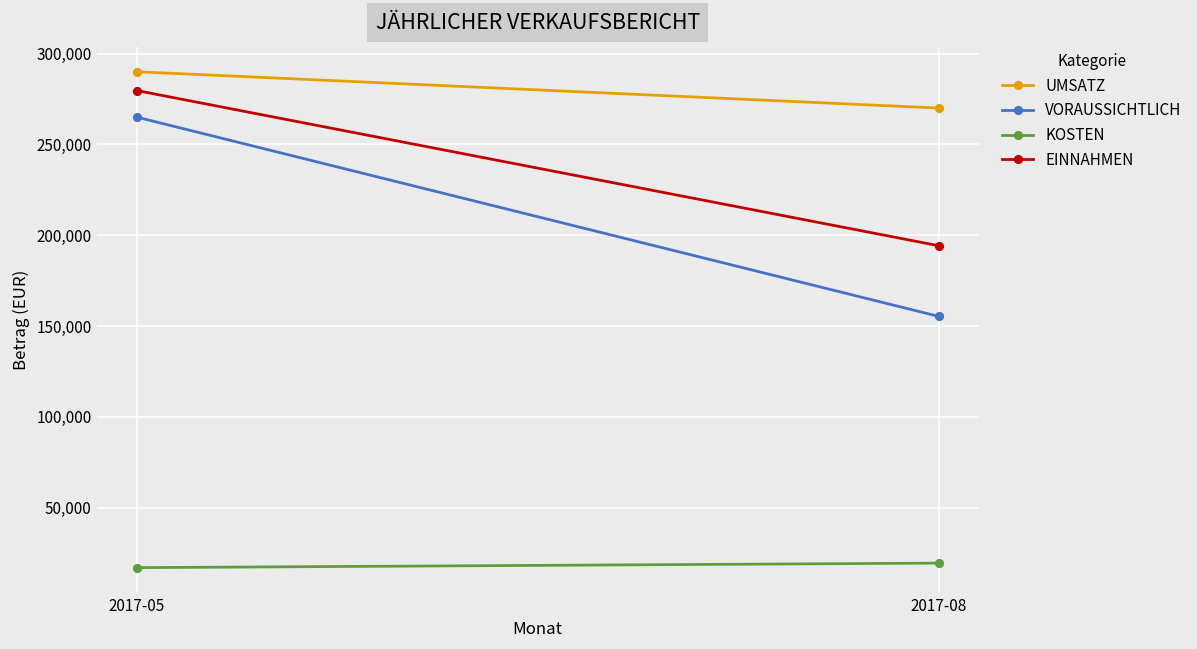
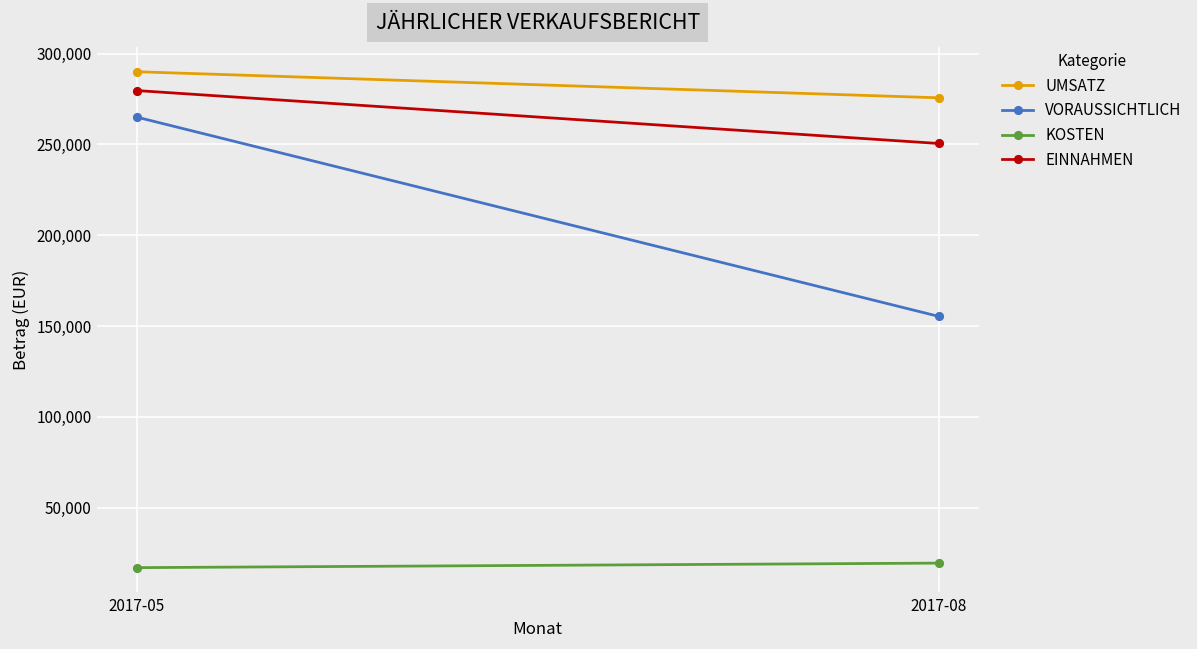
  {
    "UMSATZ": {
      "2017-05": "290,000",
-     "2017-08": "270,000"
+     "2017-08": "276,000"
    },
    "VORAUSSICHTLICH": {
      "2017-05": "265,000",
      "2017-08": "155,000"
    },
    "KOSTEN": {
      "2017-05": "17,000",
      "2017-08": "20,000"
    },
    "EINNAHMEN": {
      "2017-05": "280,000",
-     "2017-08": "194,000"
+     "2017-08": "251,000"
    }
  }
